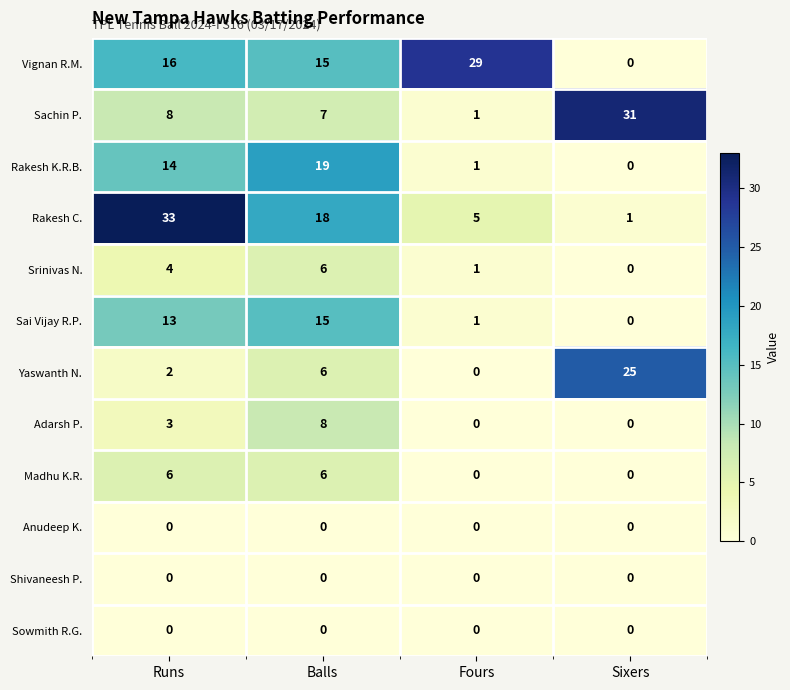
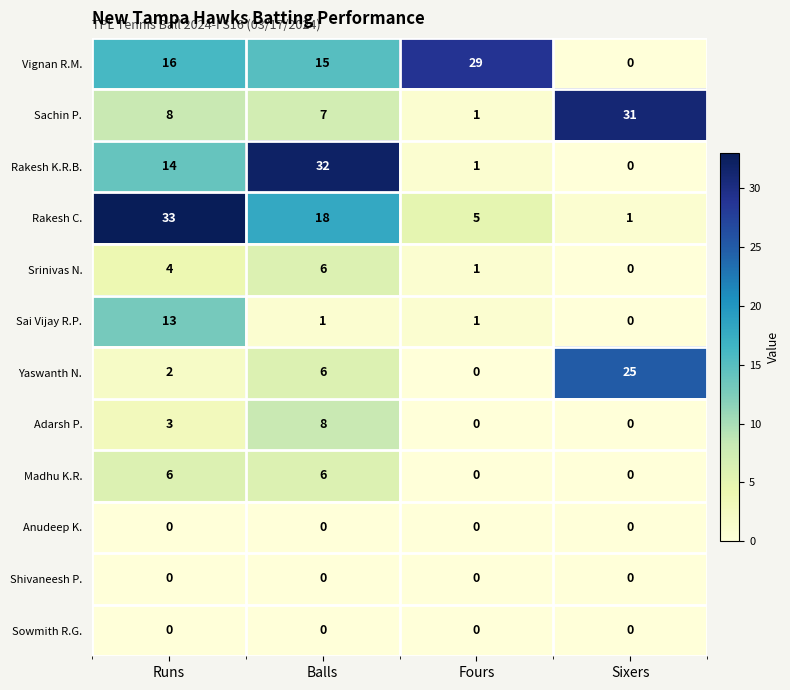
  {
    "Vignan R.M.": {
      "Runs": 16,
      "Balls": 15,
      "Fours": 29,
      "Sixers": 0
    },
    "Sachin P.": {
      "Runs": 8,
      "Balls": 7,
      "Fours": 1,
      "Sixers": 31
    },
    "Rakesh K.R.B.": {
      "Runs": 14,
-     "Balls": 19,
+     "Balls": 32,
      "Fours": 1,
      "Sixers": 0
    },
    "Rakesh C.": {
      "Runs": 33,
      "Balls": 18,
      "Fours": 5,
      "Sixers": 1
    },
    "Srinivas N.": {
      "Runs": 4,
      "Balls": 6,
      "Fours": 1,
      "Sixers": 0
    },
    "Sai Vijay R.P.": {
      "Runs": 13,
-     "Balls": 15,
+     "Balls": 1,
      "Fours": 1,
      "Sixers": 0
    },
    "Yaswanth N.": {
      "Runs": 2,
      "Balls": 6,
      "Fours": 0,
      "Sixers": 25
    },
    "Adarsh P.": {
      "Runs": 3,
      "Balls": 8,
      "Fours": 0,
      "Sixers": 0
    },
    "Madhu K.R.": {
      "Runs": 6,
      "Balls": 6,
      "Fours": 0,
      "Sixers": 0
    },
    "Anudeep K.": {
      "Runs": 0,
      "Balls": 0,
      "Fours": 0,
      "Sixers": 0
    },
    "Shivaneesh P.": {
      "Runs": 0,
      "Balls": 0,
      "Fours": 0,
      "Sixers": 0
    },
    "Sowmith R.G.": {
      "Runs": 0,
      "Balls": 0,
      "Fours": 0,
      "Sixers": 0
    }
  }
